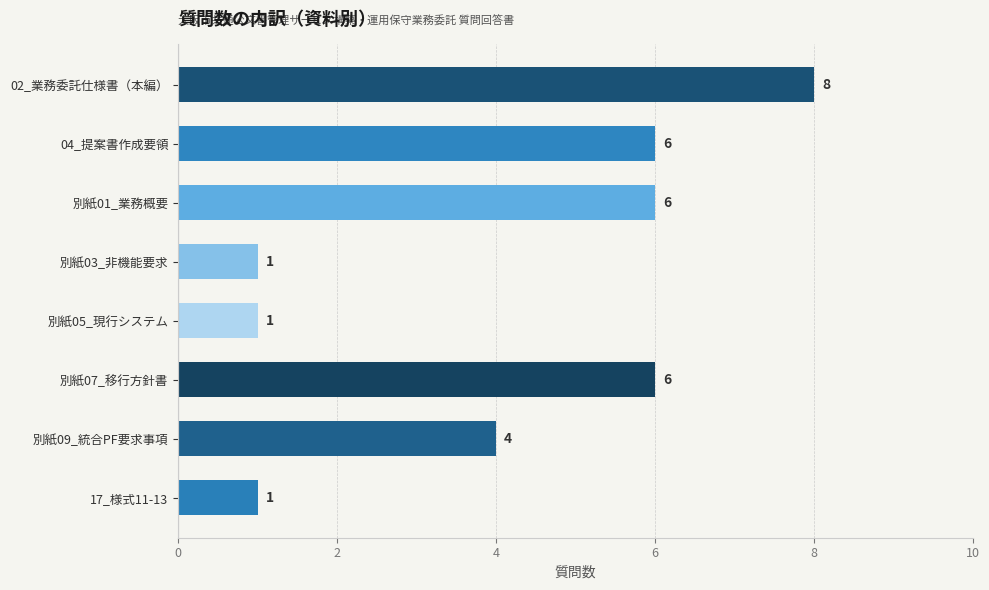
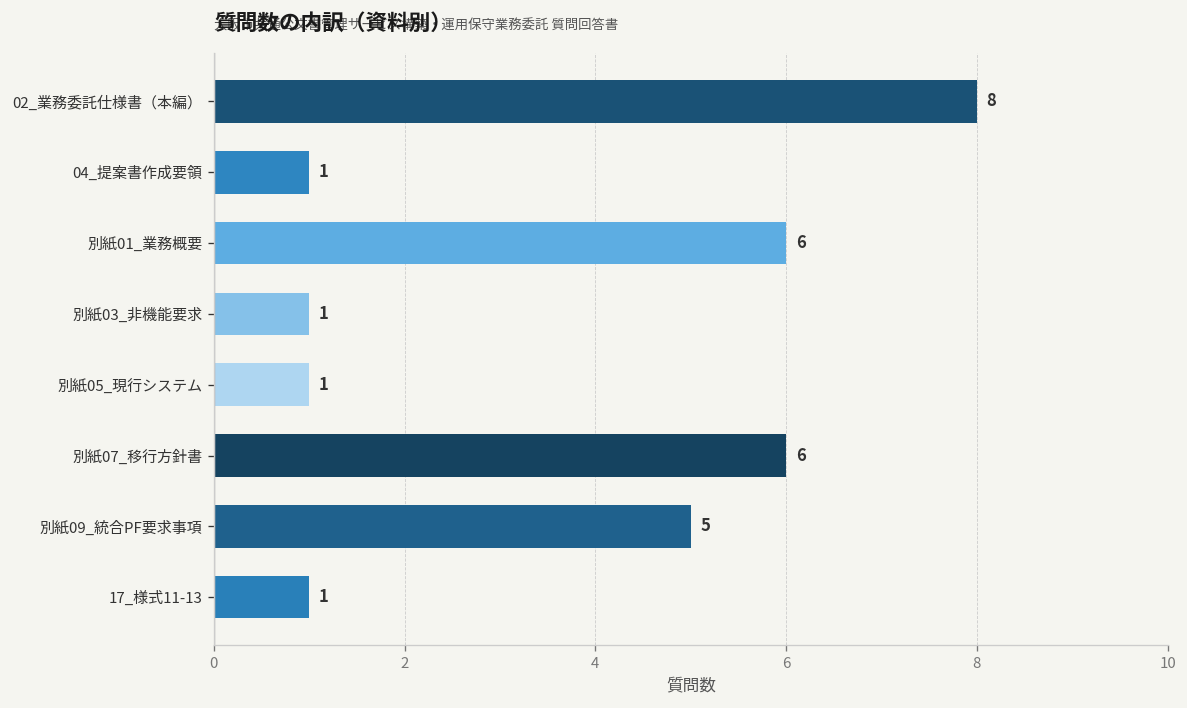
  {
    "02_業務委託仕様書（本編）": 8,
-   "04_提案書作成要領": 6,
+   "04_提案書作成要領": 1,
    "別紙01_業務概要": 6,
    "別紙03_非機能要求": 1,
    "別紙05_現行システム": 1,
    "別紙07_移行方針書": 6,
-   "別紙09_統合PF要求事項": 4,
+   "別紙09_統合PF要求事項": 5,
    "17_様式11-13": 1
  }
